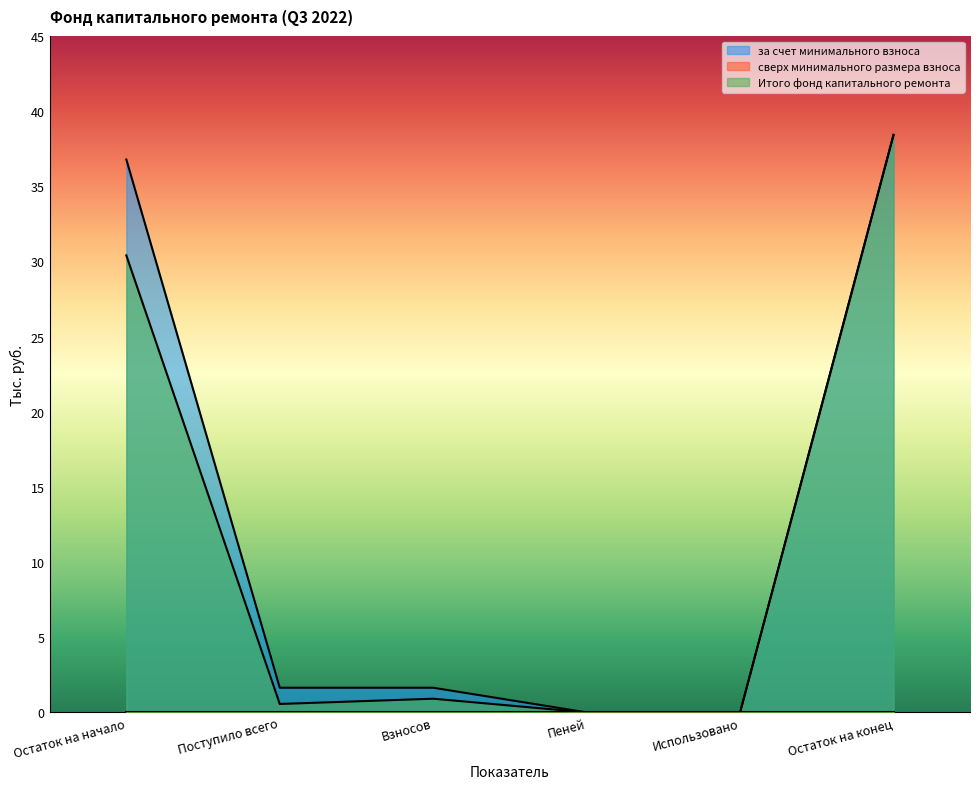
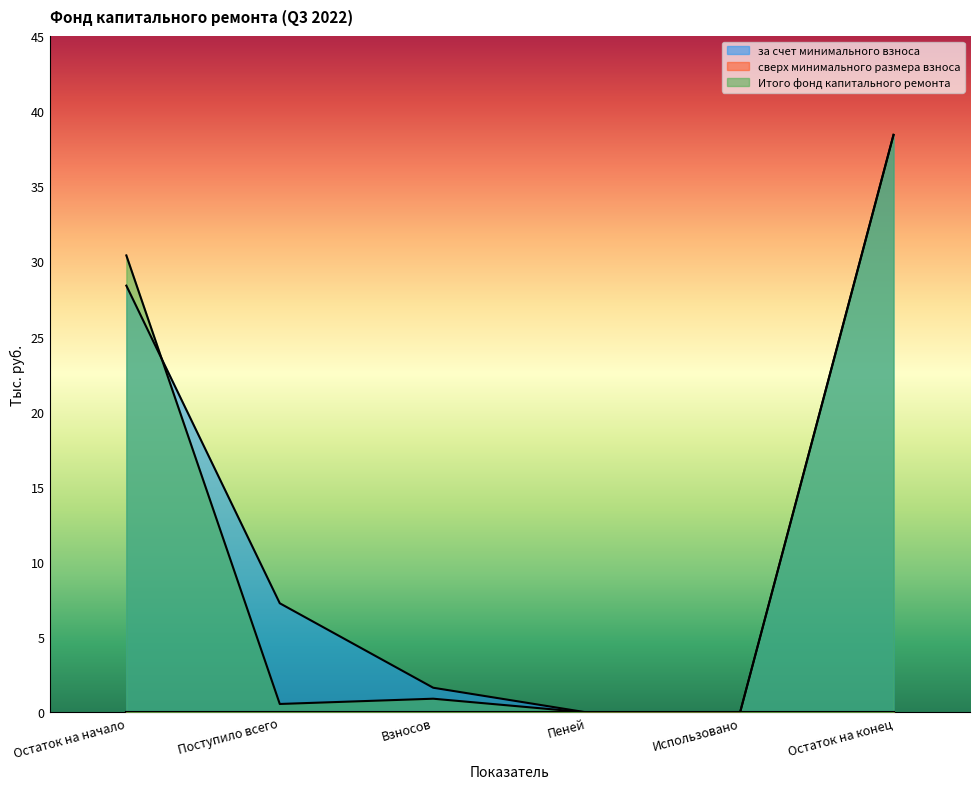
  {
    "за счет минимального взноса": {
-     "Остаток на начало": 36.8,
-     "Поступило всего": 1.6,
+     "Остаток на начало": 28.4,
+     "Поступило всего": 7.3,
      "Взносов": 1.6
    },
    "сверх минимального размера взноса": {
      "Остаток на начало": 0.0,
      "Поступило всего": 0.0,
      "Взносов": 0.0,
      "Остаток на конец": 0.0
    },
    "Итого фонд капитального ремонта": {
      "Остаток на начало": 30.4,
      "Поступило всего": 0.6,
      "Взносов": 0.9
    }
  }
